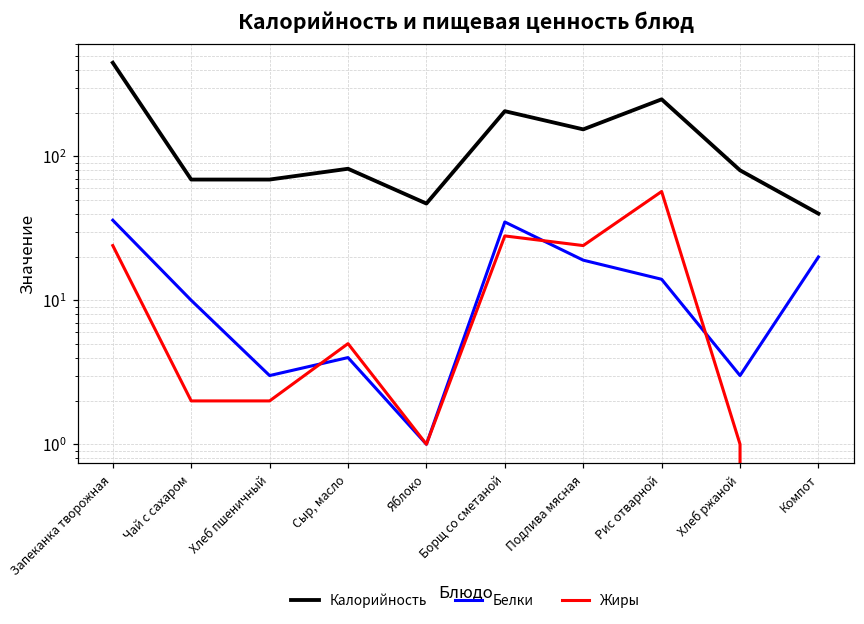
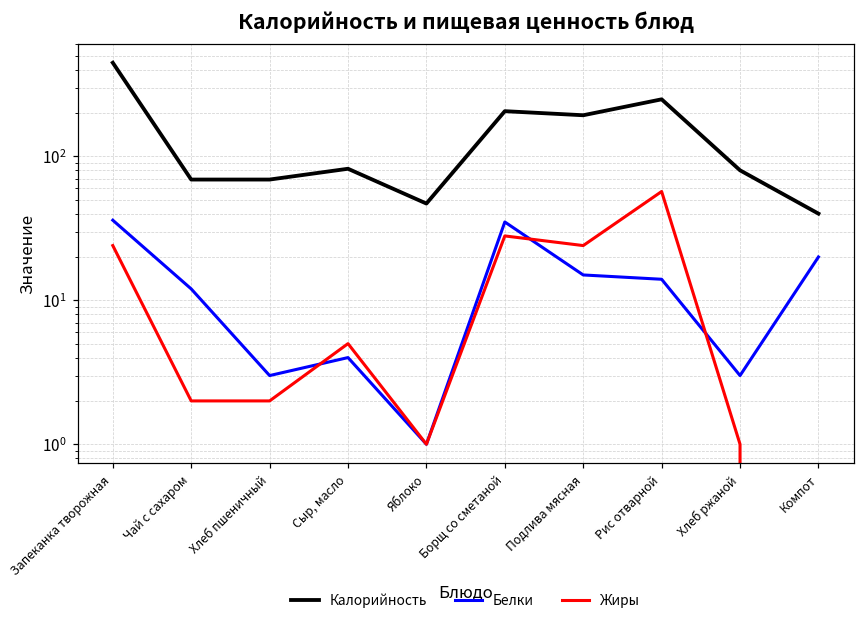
  {
    "Калорийность": {
      "Запеканка творожная": 450,
      "Чай с сахаром": 70,
      "Хлеб пшеничный": 70,
      "Сыр, масло": 80,
      "Яблоко": 47,
      "Борщ со сметаной": 210,
-     "Подлива мясная": 150,
+     "Подлива мясная": 190,
      "Рис отварной": 250,
      "Хлеб ржаной": 80,
      "Компот": 40
    },
    "Белки": {
      "Запеканка творожная": 36,
-     "Чай с сахаром": 10,
+     "Чай с сахаром": 12,
      "Хлеб пшеничный": 3,
      "Сыр, масло": 4,
      "Борщ со сметаной": 35,
-     "Подлива мясная": 19,
+     "Подлива мясная": 15,
      "Рис отварной": 14,
      "Хлеб ржаной": 3,
      "Компот": 20
    },
    "Жиры": {
      "Запеканка творожная": 24,
      "Чай с сахаром": 2,
      "Хлеб пшеничный": 2,
      "Сыр, масло": 5,
      "Борщ со сметаной": 28,
      "Подлива мясная": 24,
      "Рис отварной": 60,
      "Хлеб ржаной": 1
    }
  }
